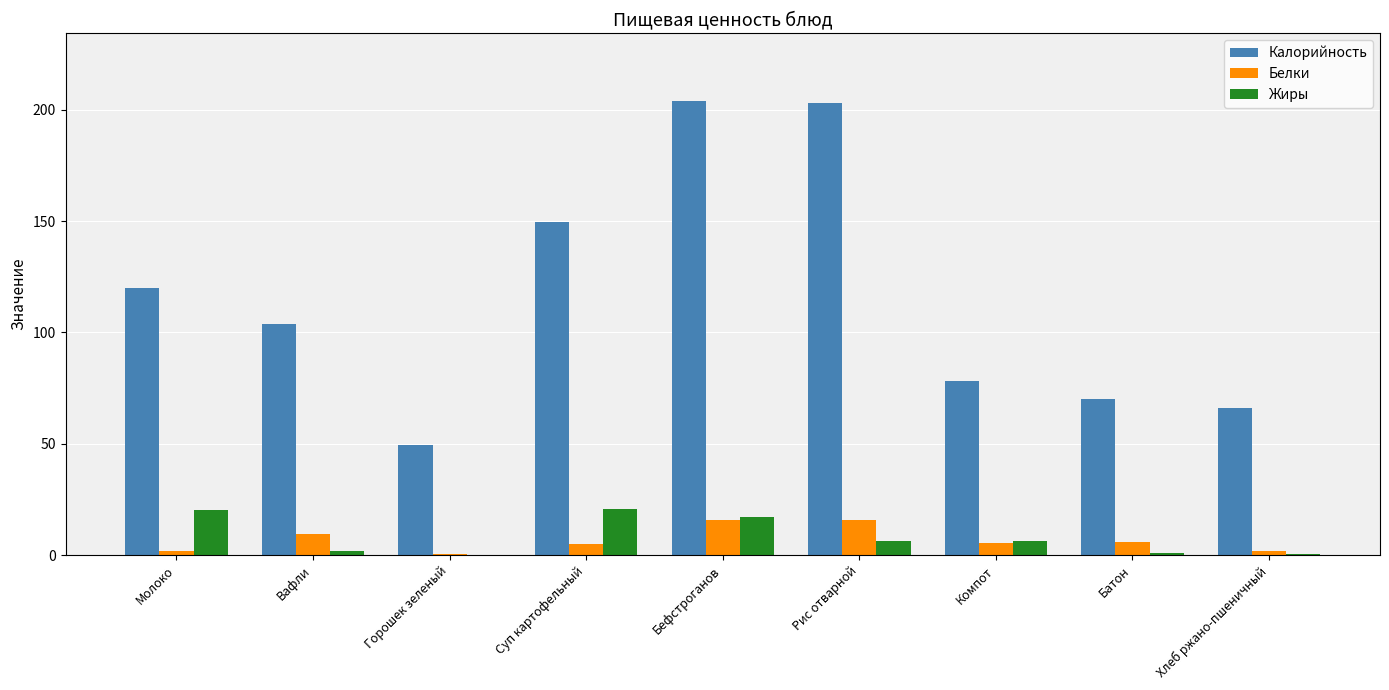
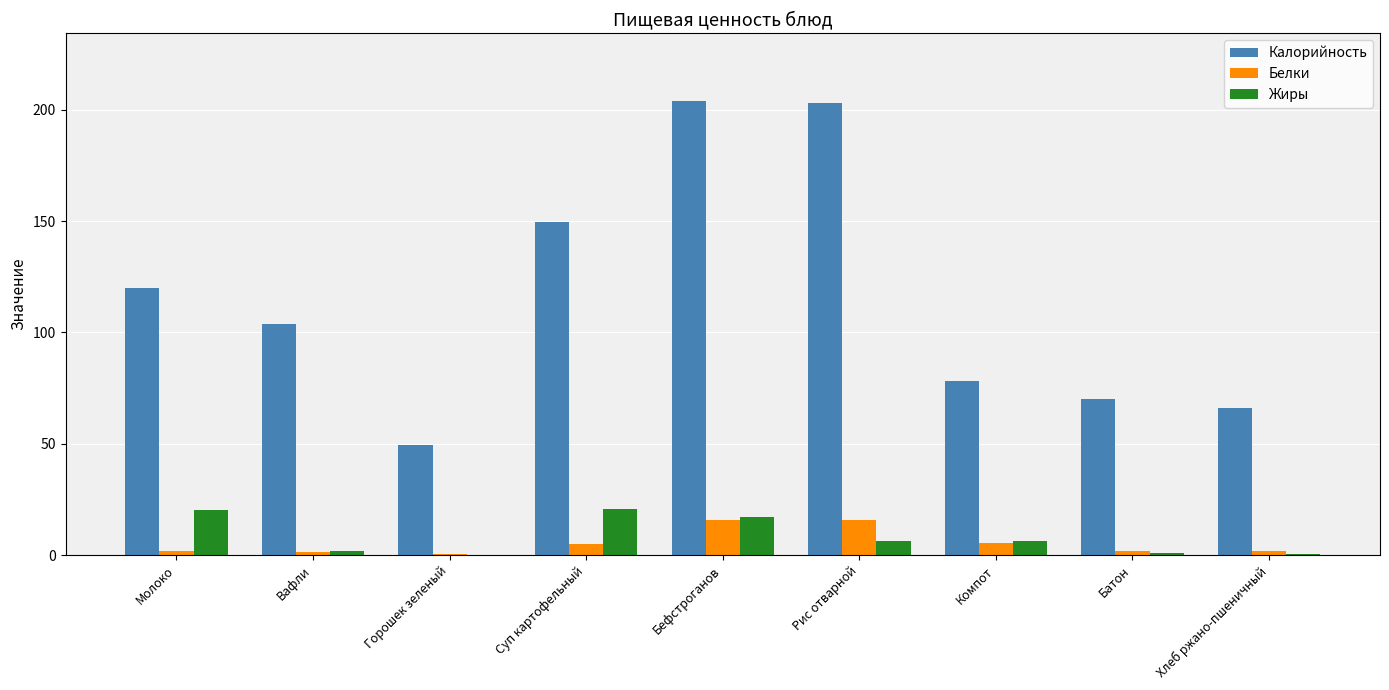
  {
    "Калорийность": {
      "Молоко": 120,
      "Вафли": 104,
      "Горошек зеленый": 50,
      "Суп картофельный": 150,
      "Бефстроганов": 204,
      "Рис отварной": 203,
      "Компот": 78,
      "Батон": 70,
      "Хлеб ржано-пшеничный": 66
    },
    "Белки": {
      "Молоко": 2,
-     "Вафли": 10,
+     "Вафли": 1,
      "Суп картофельный": 5,
      "Бефстроганов": 16,
      "Рис отварной": 16,
      "Компот": 6,
-     "Батон": 6,
+     "Батон": 2,
      "Хлеб ржано-пшеничный": 2
    },
    "Жиры": {
      "Молоко": 20,
      "Вафли": 2,
      "Суп картофельный": 21,
      "Бефстроганов": 17,
      "Рис отварной": 6,
      "Компот": 6
    }
  }
